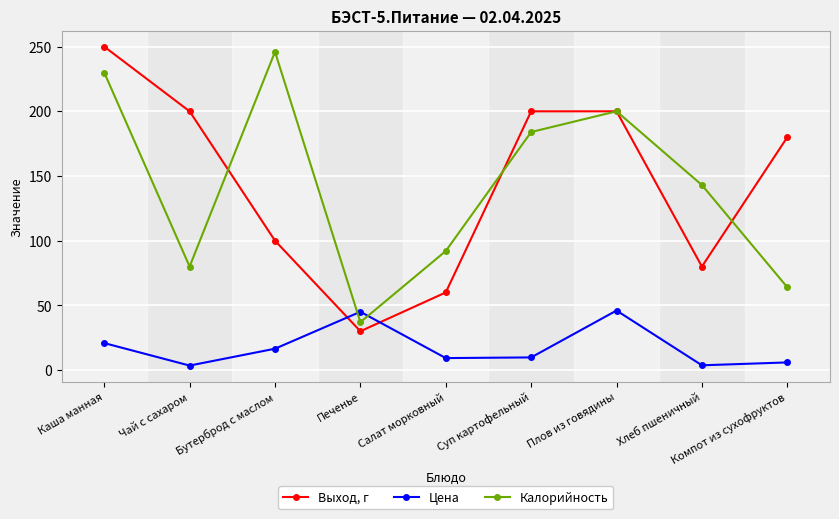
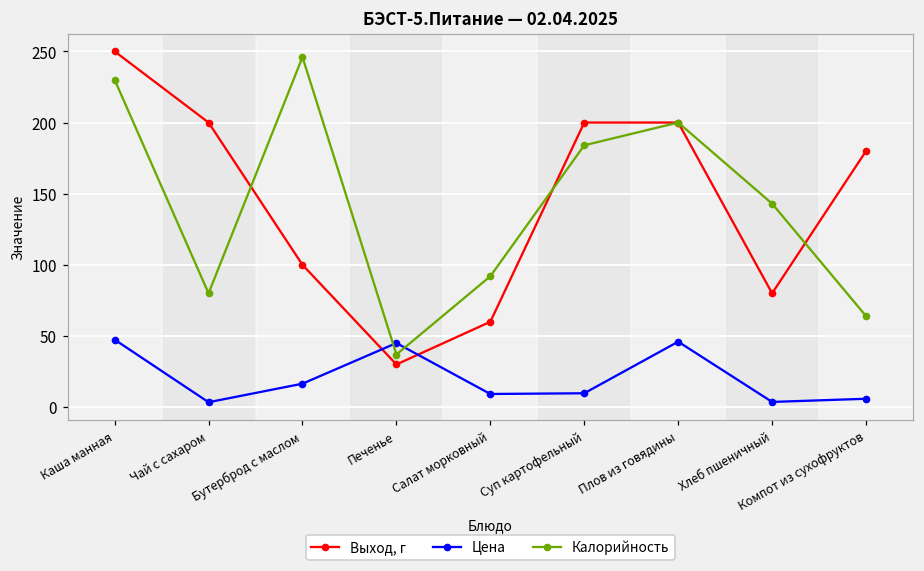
  {
    "Выход, г": {
      "Каша манная": 250,
      "Чай с сахаром": 200,
      "Бутерброд с маслом": 100,
      "Печенье": 30,
      "Салат морковный": 60,
      "Суп картофельный": 200,
      "Хлеб пшеничный": 80,
      "Компот из сухофруктов": 180
    },
    "Цена": {
-     "Каша манная": 21,
+     "Каша манная": 47,
      "Чай с сахаром": 3,
      "Бутерброд с маслом": 17,
      "Печенье": 45,
      "Салат морковный": 9,
      "Суп картофельный": 10,
      "Плов из говядины": 46,
      "Хлеб пшеничный": 4,
      "Компот из сухофруктов": 6
    },
    "Калорийность": {
      "Каша манная": 230,
      "Чай с сахаром": 80,
      "Бутерброд с маслом": 246,
      "Печенье": 37,
      "Салат морковный": 92,
      "Суп картофельный": 184,
      "Хлеб пшеничный": 143,
      "Компот из сухофруктов": 64
    }
  }
